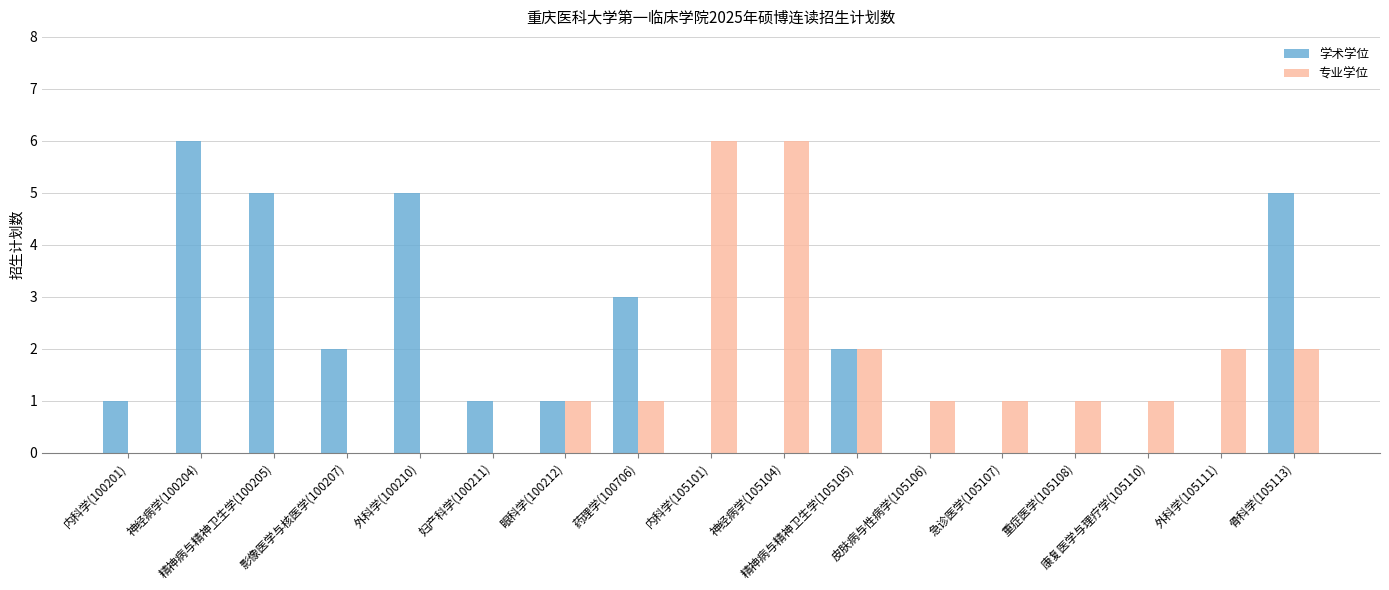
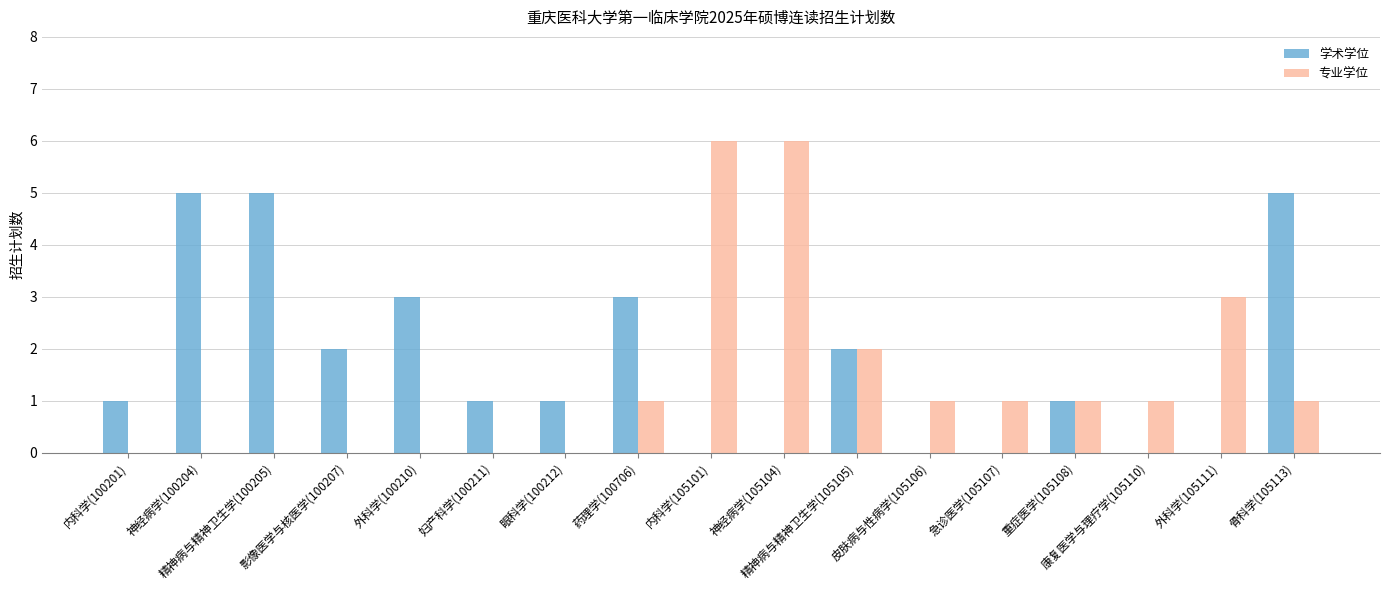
  {
    "学术学位": {
      "内科学(100201)": 1,
-     "神经病学(100204)": 6,
+     "神经病学(100204)": 5,
      "精神病与精神卫生学(100205)": 5,
      "影像医学与核医学(100207)": 2,
-     "外科学(100210)": 5,
+     "外科学(100210)": 3,
      "妇产科学(100211)": 1,
      "眼科学(100212)": 1,
      "药理学(100706)": 3,
      "内科学(105101)": 0,
      "神经病学(105104)": 0,
      "精神病与精神卫生学(105105)": 2,
      "皮肤病与性病学(105106)": 0,
      "急诊医学(105107)": 0,
-     "重症医学(105108)": 0,
+     "重症医学(105108)": 1,
      "康复医学与理疗学(105110)": 0,
      "外科学(105111)": 0,
      "骨科学(105113)": 5
    },
    "专业学位": {
      "内科学(100201)": 0,
      "神经病学(100204)": 0,
      "精神病与精神卫生学(100205)": 0,
      "影像医学与核医学(100207)": 0,
      "外科学(100210)": 0,
      "妇产科学(100211)": 0,
-     "眼科学(100212)": 1,
+     "眼科学(100212)": 0,
      "药理学(100706)": 1,
      "内科学(105101)": 6,
      "神经病学(105104)": 6,
      "精神病与精神卫生学(105105)": 2,
      "皮肤病与性病学(105106)": 1,
      "急诊医学(105107)": 1,
      "重症医学(105108)": 1,
      "康复医学与理疗学(105110)": 1,
-     "外科学(105111)": 2,
-     "骨科学(105113)": 2
+     "外科学(105111)": 3,
+     "骨科学(105113)": 1
    }
  }
